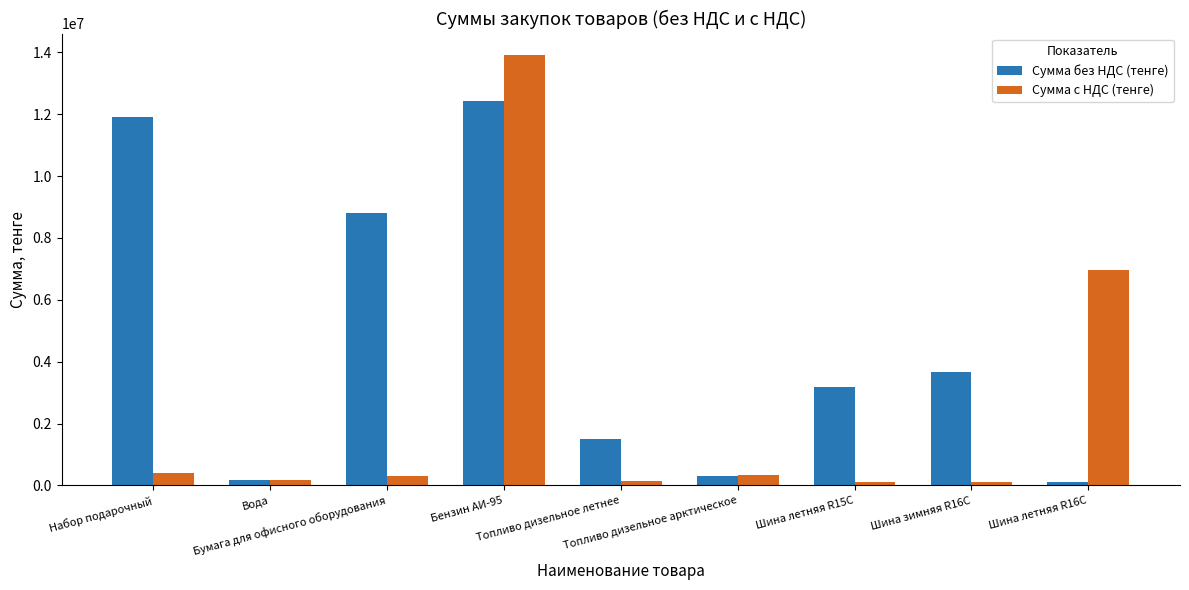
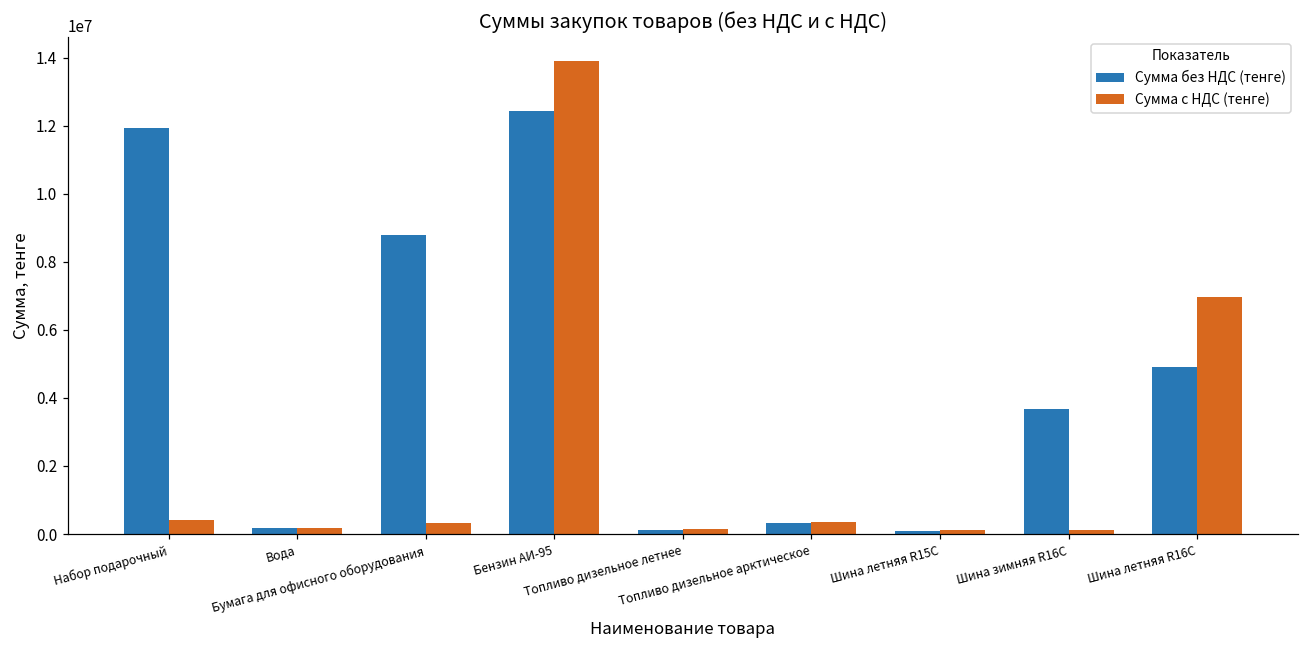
  {
    "Сумма без НДС (тенге)": {
      "Набор подарочный": 11900000,
      "Вода": 200000,
      "Бумага для офисного оборудования": 8800000,
      "Бензин АИ-95": 12400000,
-     "Топливо дизельное летнее": 1500000,
+     "Топливо дизельное летнее": 100000,
      "Топливо дизельное арктическое": 300000,
-     "Шина летняя R15C": 3200000,
+     "Шина летняя R15C": 100000,
      "Шина зимняя R16C": 3700000,
-     "Шина летняя R16C": 100000
+     "Шина летняя R16C": 4900000
    },
    "Сумма с НДС (тенге)": {
      "Набор подарочный": 400000,
      "Вода": 200000,
      "Бумага для офисного оборудования": 300000,
      "Бензин АИ-95": 13900000,
      "Топливо дизельное летнее": 100000,
      "Топливо дизельное арктическое": 400000,
      "Шина летняя R15C": 100000,
      "Шина зимняя R16C": 100000,
      "Шина летняя R16C": 7000000
    }
  }
